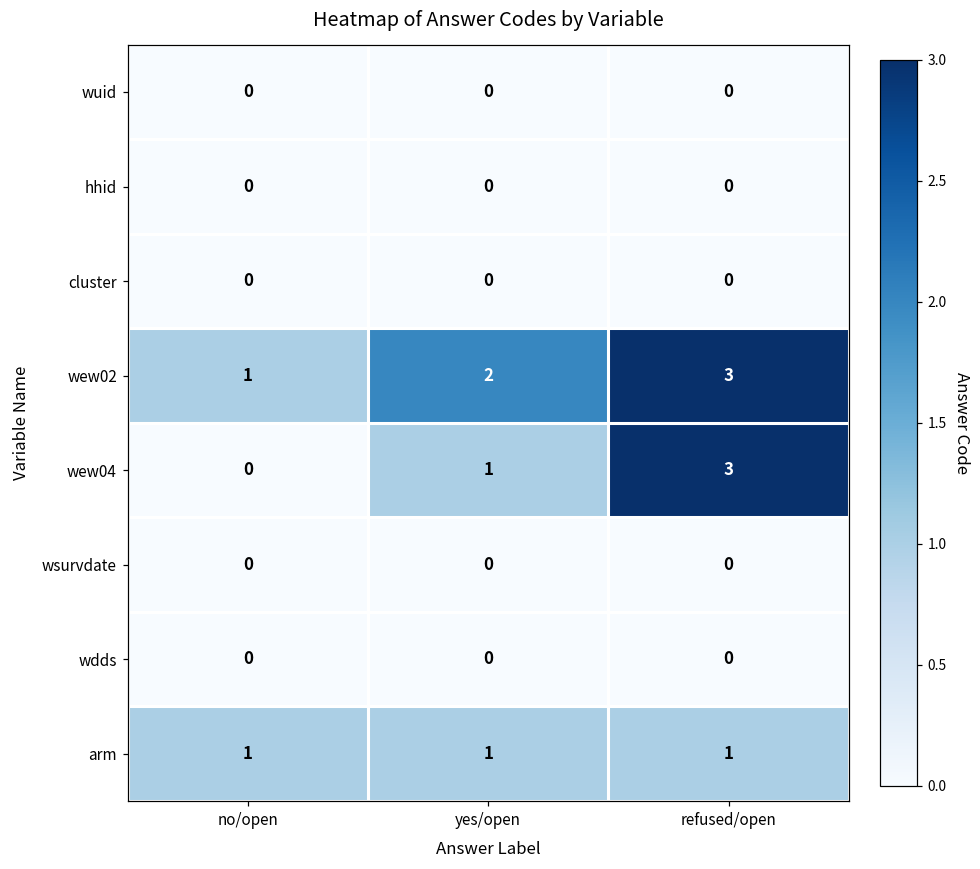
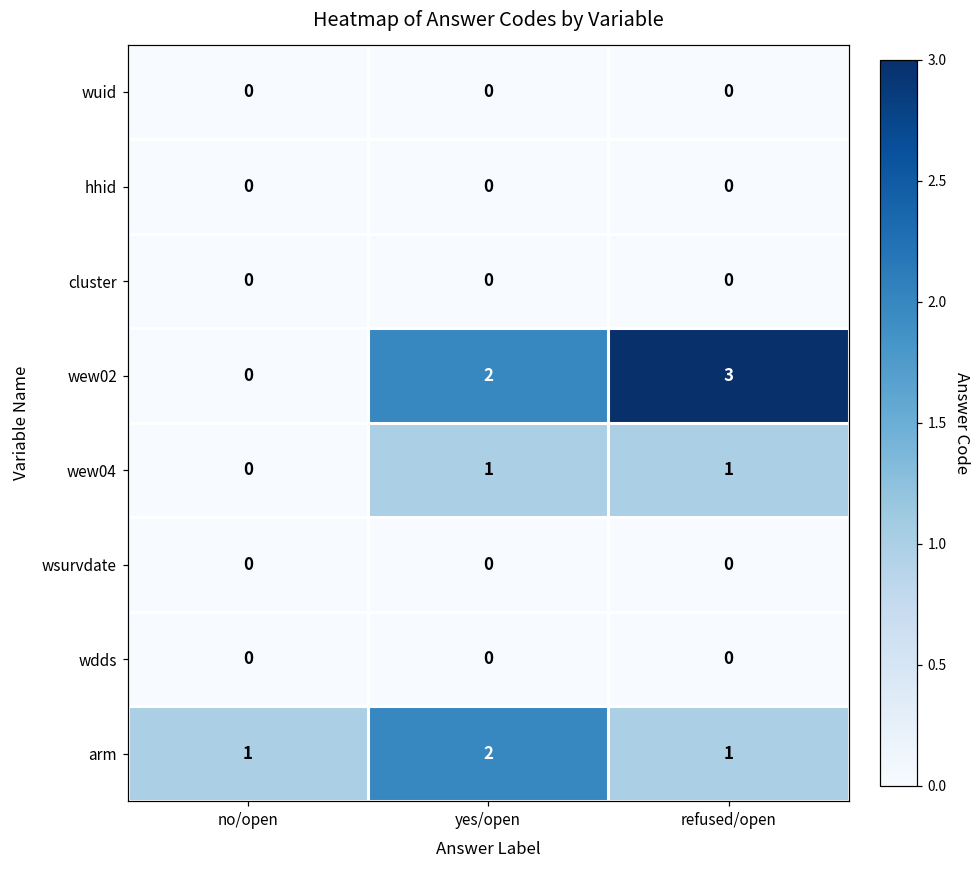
  {
    "wuid": {
      "no/open": 0,
      "yes/open": 0,
      "refused/open": 0
    },
    "hhid": {
      "no/open": 0,
      "yes/open": 0,
      "refused/open": 0
    },
    "cluster": {
      "no/open": 0,
      "yes/open": 0,
      "refused/open": 0
    },
    "wew02": {
-     "no/open": 1,
+     "no/open": 0,
      "yes/open": 2,
      "refused/open": 3
    },
    "wew04": {
      "no/open": 0,
      "yes/open": 1,
-     "refused/open": 3
+     "refused/open": 1
    },
    "wsurvdate": {
      "no/open": 0,
      "yes/open": 0,
      "refused/open": 0
    },
    "wdds": {
      "no/open": 0,
      "yes/open": 0,
      "refused/open": 0
    },
    "arm": {
      "no/open": 1,
-     "yes/open": 1,
+     "yes/open": 2,
      "refused/open": 1
    }
  }
